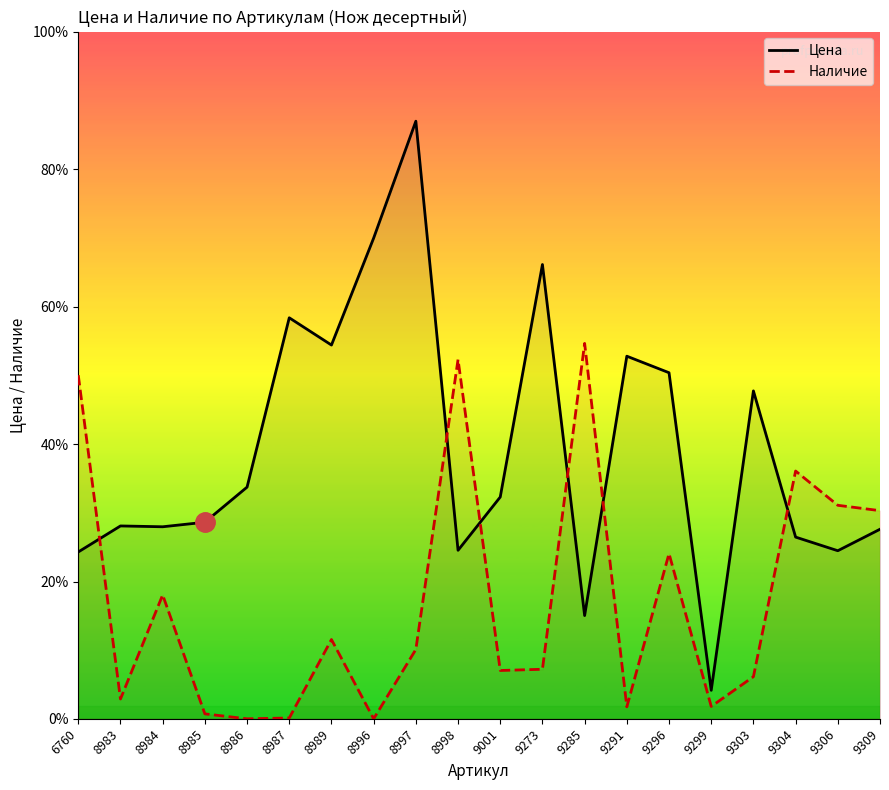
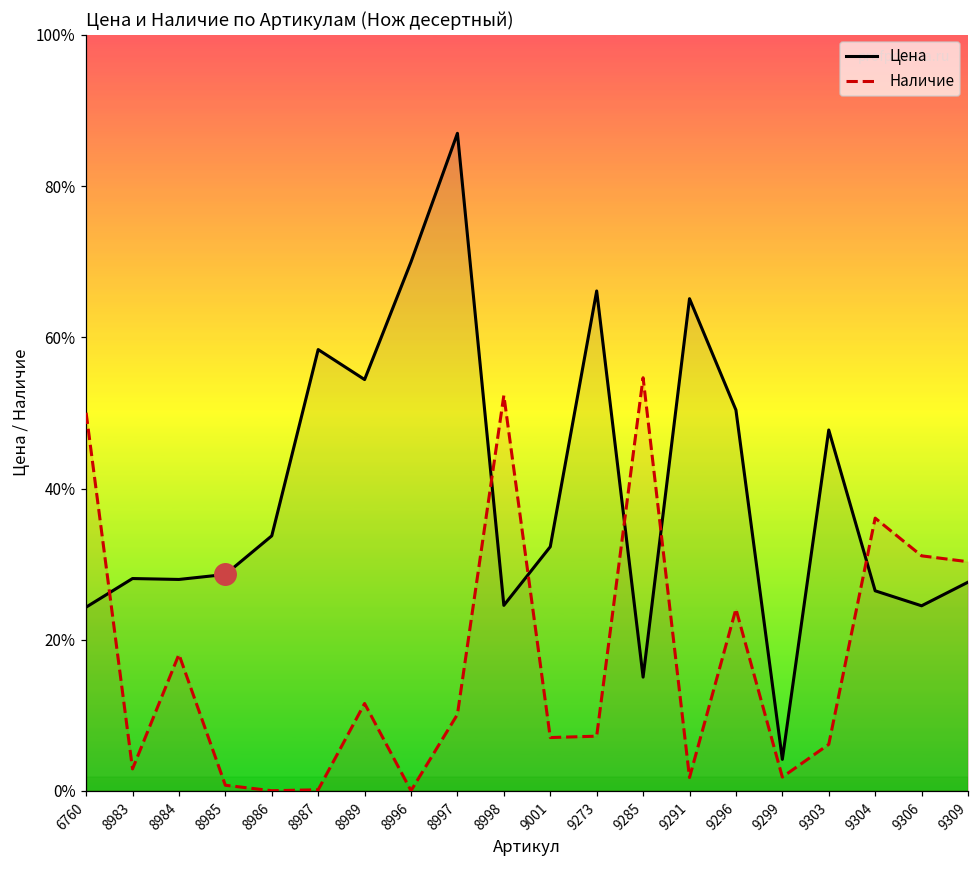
  {
    "Цена": {
      "6760": "24%",
      "8983": "28%",
      "8984": "28%",
      "8986": "34%",
      "8987": "58%",
      "8989": "54%",
      "8996": "70%",
      "8997": "87%",
      "8998": "25%",
      "9001": "32%",
      "9273": "66%",
      "9285": "15%",
-     "9291": "53%",
+     "9291": "65%",
      "9296": "50%",
      "9299": "4%",
      "9303": "48%",
      "9304": "26%",
      "9306": "24%",
      "9309": "28%"
    },
    "Наличие": {
      "6760": "50%",
      "8983": "3%",
      "8984": "18%",
      "8985": "1%",
      "8986": "0%",
      "8987": "0%",
      "8989": "12%",
      "8996": "0%",
      "8997": "10%",
      "8998": "52%",
      "9001": "7%",
      "9273": "7%",
      "9285": "55%",
      "9291": "2%",
      "9296": "24%",
      "9299": "2%",
      "9303": "6%",
      "9304": "36%",
      "9306": "31%",
      "9309": "30%"
    }
  }
